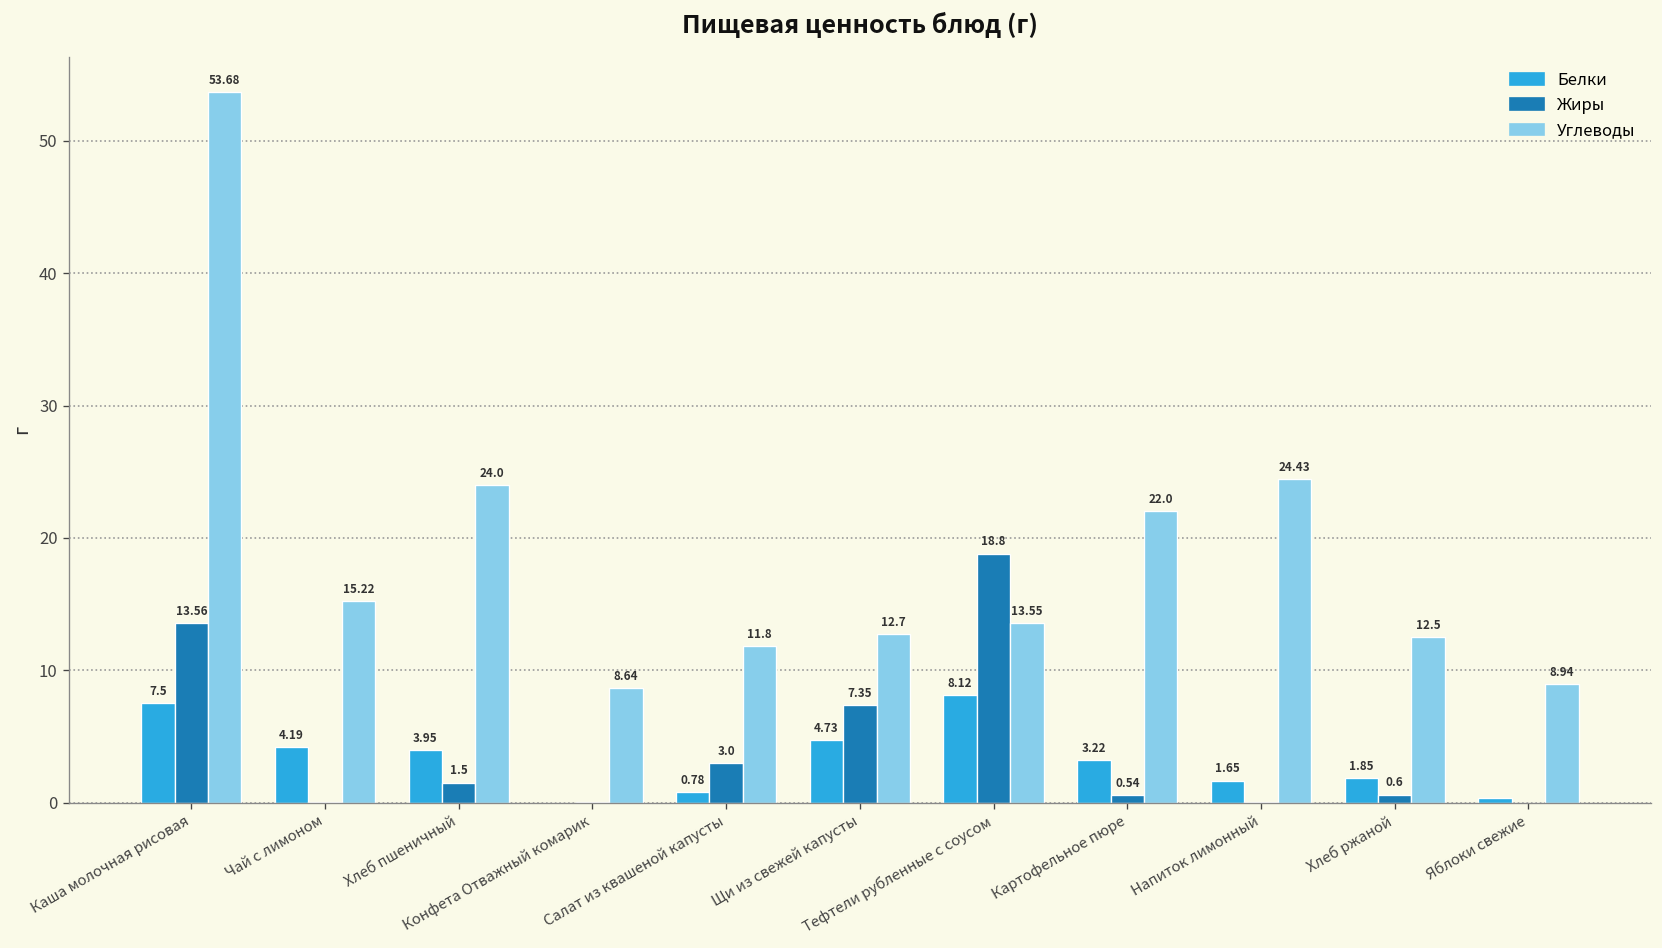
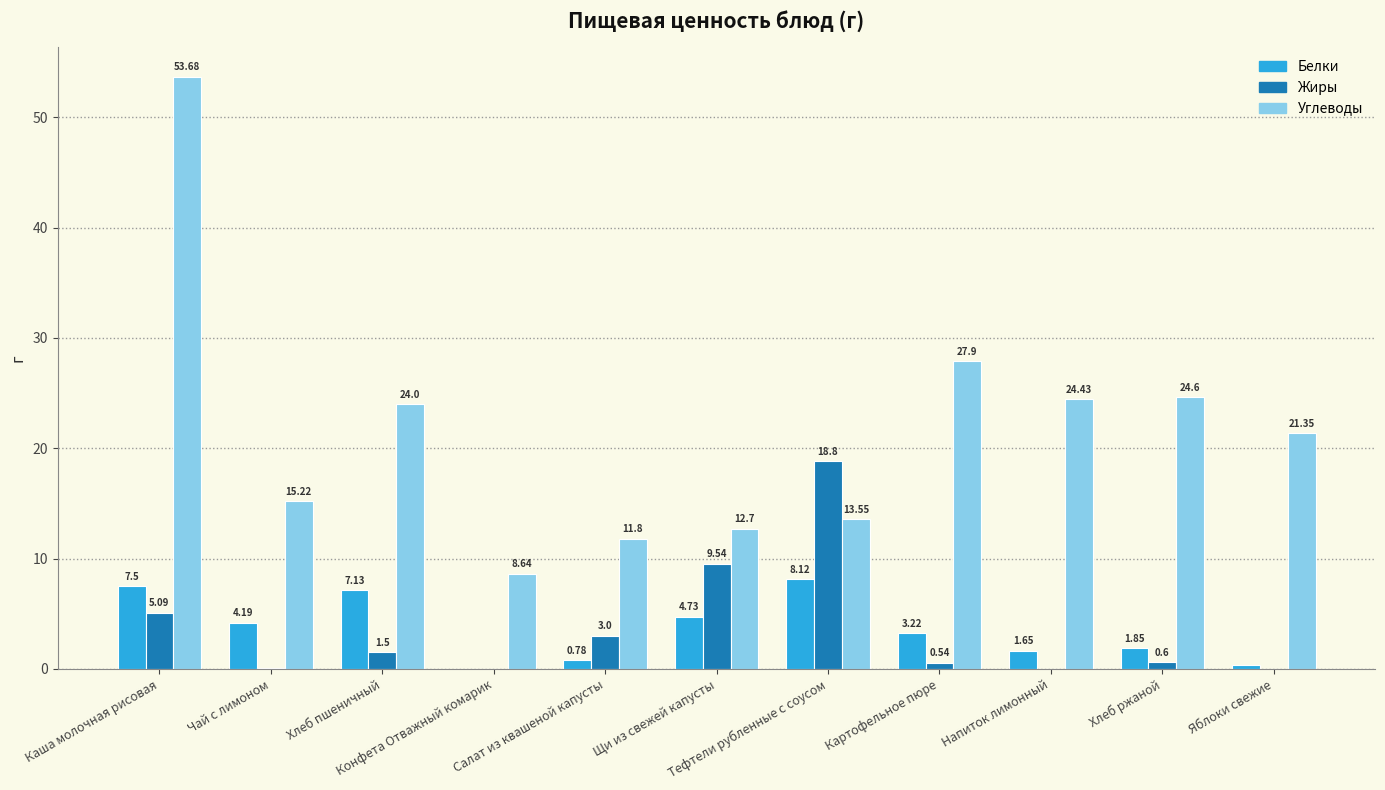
  {
    "Белки": {
      "Каша молочная рисовая": 7.5,
      "Чай с лимоном": 4.19,
-     "Хлеб пшеничный": 3.95,
+     "Хлеб пшеничный": 7.13,
      "Салат из квашеной капусты": 0.78,
      "Щи из свежей капусты": 4.73,
      "Тефтели рубленные с соусом": 8.12,
      "Картофельное пюре": 3.22,
      "Напиток лимонный": 1.65,
      "Хлеб ржаной": 1.85
    },
    "Жиры": {
-     "Каша молочная рисовая": 13.56,
+     "Каша молочная рисовая": 5.09,
      "Хлеб пшеничный": 1.5,
      "Салат из квашеной капусты": 3.0,
-     "Щи из свежей капусты": 7.35,
+     "Щи из свежей капусты": 9.54,
      "Тефтели рубленные с соусом": 18.8,
      "Картофельное пюре": 0.54,
      "Хлеб ржаной": 0.6
    },
    "Углеводы": {
      "Каша молочная рисовая": 53.68,
      "Чай с лимоном": 15.22,
      "Хлеб пшеничный": 24.0,
      "Конфета Отважный комарик": 8.64,
      "Салат из квашеной капусты": 11.8,
      "Щи из свежей капусты": 12.7,
      "Тефтели рубленные с соусом": 13.55,
-     "Картофельное пюре": 22.0,
+     "Картофельное пюре": 27.9,
      "Напиток лимонный": 24.43,
-     "Хлеб ржаной": 12.5,
-     "Яблоки свежие": 8.94
+     "Хлеб ржаной": 24.6,
+     "Яблоки свежие": 21.35
    }
  }
